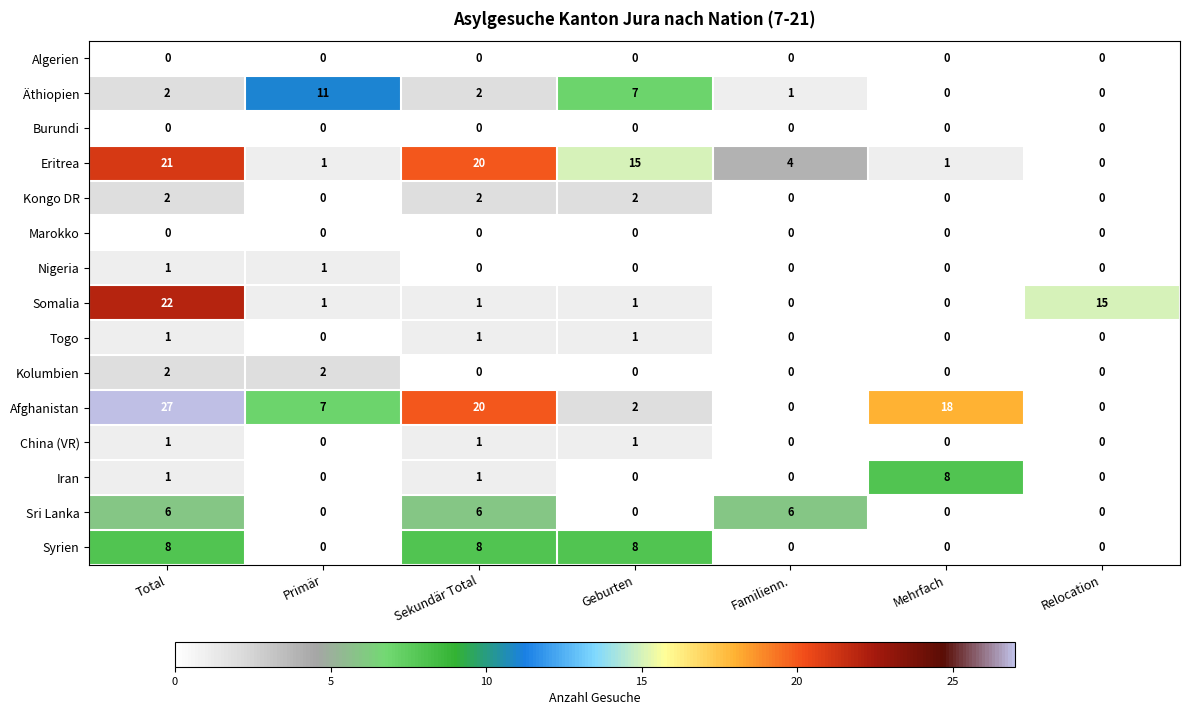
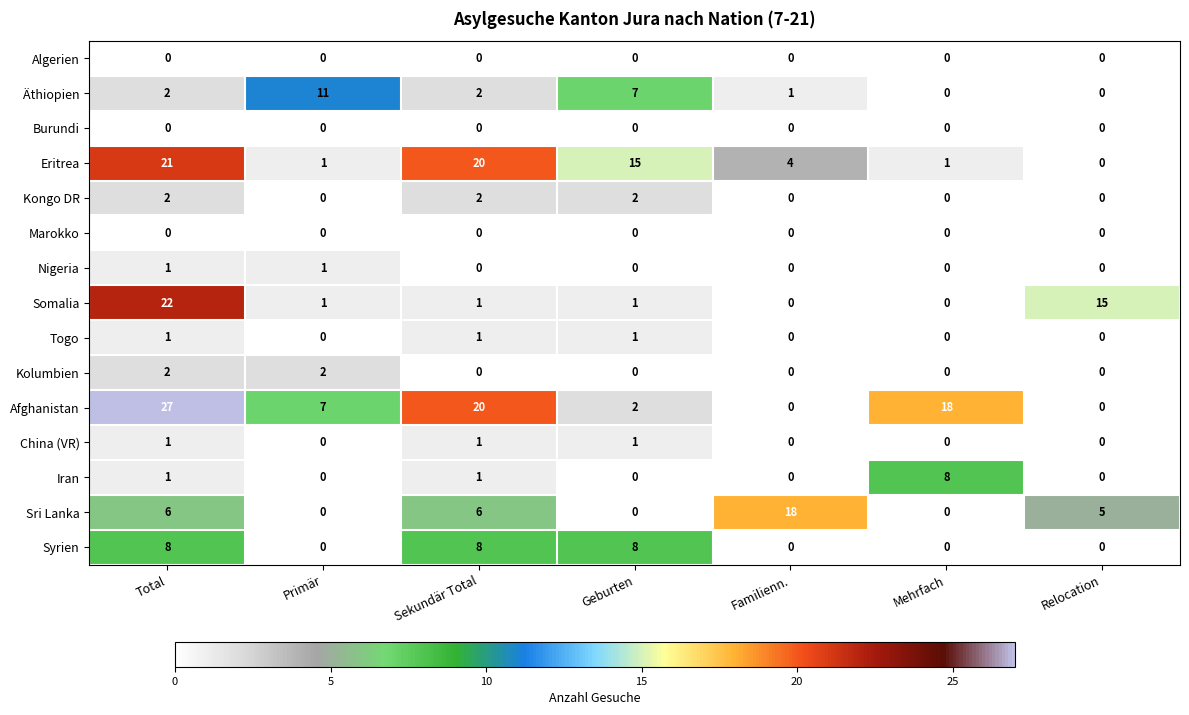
  {
    "Algerien": {
      "Total": 0,
      "Primär": 0,
      "Sekundär Total": 0,
      "Geburten": 0,
      "Familienn.": 0,
      "Mehrfach": 0,
      "Relocation": 0
    },
    "Äthiopien": {
      "Total": 2,
      "Primär": 11,
      "Sekundär Total": 2,
      "Geburten": 7,
      "Familienn.": 1,
      "Mehrfach": 0,
      "Relocation": 0
    },
    "Burundi": {
      "Total": 0,
      "Primär": 0,
      "Sekundär Total": 0,
      "Geburten": 0,
      "Familienn.": 0,
      "Mehrfach": 0,
      "Relocation": 0
    },
    "Eritrea": {
      "Total": 21,
      "Primär": 1,
      "Sekundär Total": 20,
      "Geburten": 15,
      "Familienn.": 4,
      "Mehrfach": 1,
      "Relocation": 0
    },
    "Kongo DR": {
      "Total": 2,
      "Primär": 0,
      "Sekundär Total": 2,
      "Geburten": 2,
      "Familienn.": 0,
      "Mehrfach": 0,
      "Relocation": 0
    },
    "Marokko": {
      "Total": 0,
      "Primär": 0,
      "Sekundär Total": 0,
      "Geburten": 0,
      "Familienn.": 0,
      "Mehrfach": 0,
      "Relocation": 0
    },
    "Nigeria": {
      "Total": 1,
      "Primär": 1,
      "Sekundär Total": 0,
      "Geburten": 0,
      "Familienn.": 0,
      "Mehrfach": 0,
      "Relocation": 0
    },
    "Somalia": {
      "Total": 22,
      "Primär": 1,
      "Sekundär Total": 1,
      "Geburten": 1,
      "Familienn.": 0,
      "Mehrfach": 0,
      "Relocation": 15
    },
    "Togo": {
      "Total": 1,
      "Primär": 0,
      "Sekundär Total": 1,
      "Geburten": 1,
      "Familienn.": 0,
      "Mehrfach": 0,
      "Relocation": 0
    },
    "Kolumbien": {
      "Total": 2,
      "Primär": 2,
      "Sekundär Total": 0,
      "Geburten": 0,
      "Familienn.": 0,
      "Mehrfach": 0,
      "Relocation": 0
    },
    "Afghanistan": {
      "Total": 27,
      "Primär": 7,
      "Sekundär Total": 20,
      "Geburten": 2,
      "Familienn.": 0,
      "Mehrfach": 18,
      "Relocation": 0
    },
    "China (VR)": {
      "Total": 1,
      "Primär": 0,
      "Sekundär Total": 1,
      "Geburten": 1,
      "Familienn.": 0,
      "Mehrfach": 0,
      "Relocation": 0
    },
    "Iran": {
      "Total": 1,
      "Primär": 0,
      "Sekundär Total": 1,
      "Geburten": 0,
      "Familienn.": 0,
      "Mehrfach": 8,
      "Relocation": 0
    },
    "Sri Lanka": {
      "Total": 6,
      "Primär": 0,
      "Sekundär Total": 6,
      "Geburten": 0,
-     "Familienn.": 6,
+     "Familienn.": 18,
      "Mehrfach": 0,
-     "Relocation": 0
+     "Relocation": 5
    },
    "Syrien": {
      "Total": 8,
      "Primär": 0,
      "Sekundär Total": 8,
      "Geburten": 8,
      "Familienn.": 0,
      "Mehrfach": 0,
      "Relocation": 0
    }
  }
